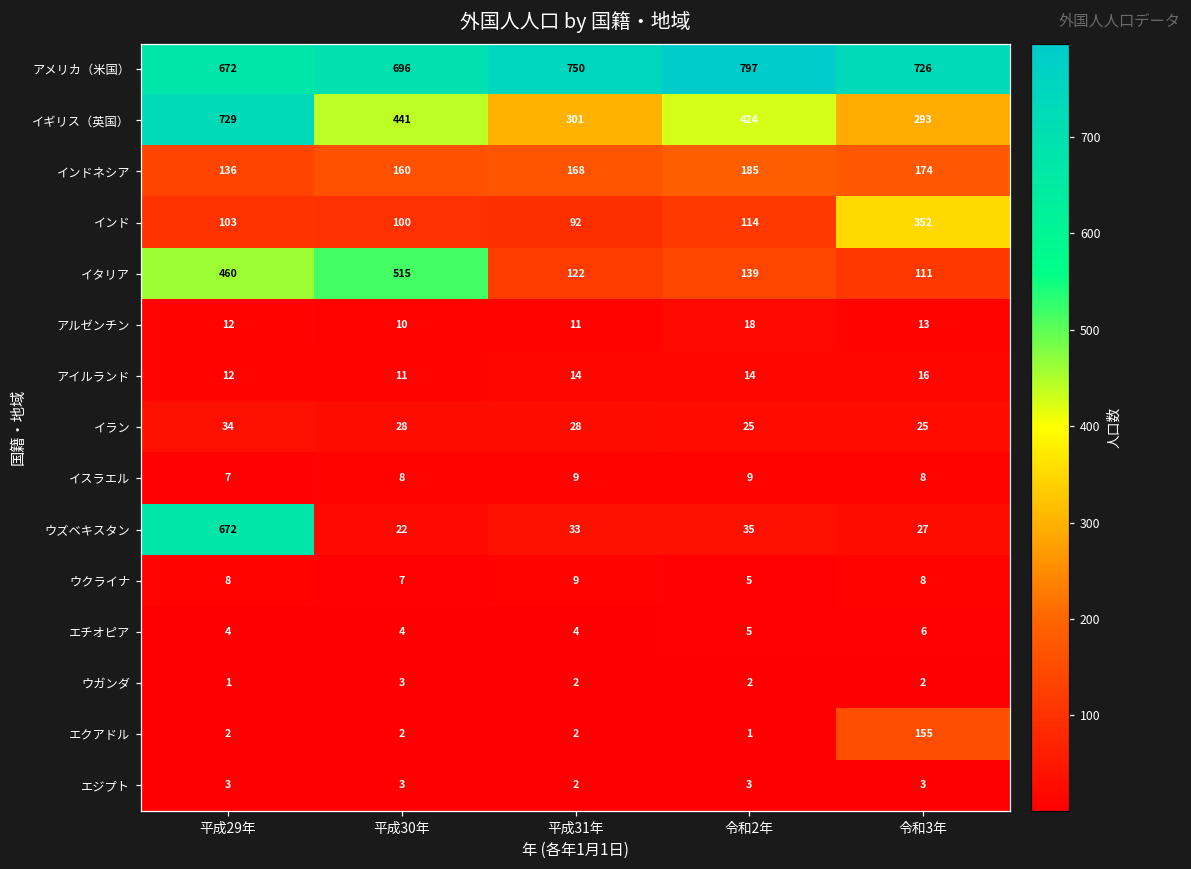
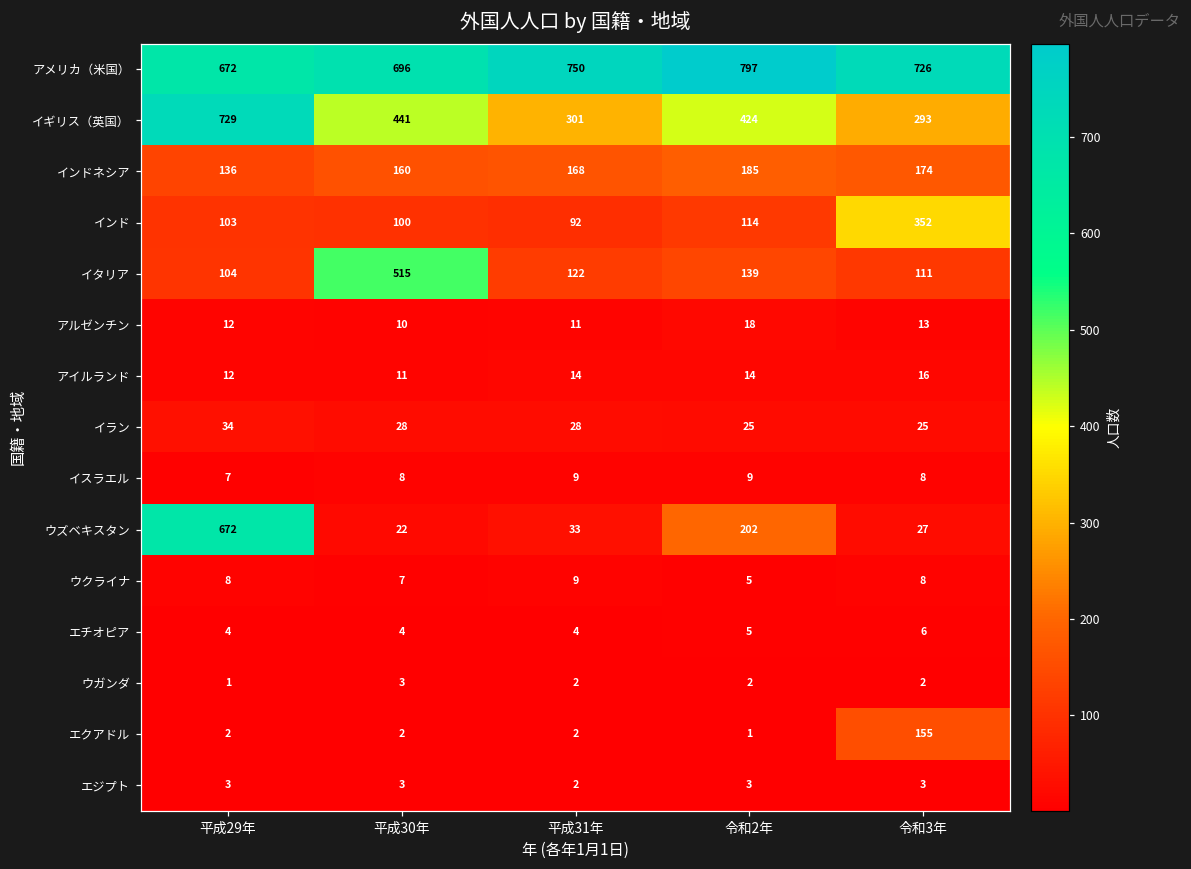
  {
    "アメリカ（米国）": {
      "平成29年": 672,
      "平成30年": 696,
      "平成31年": 750,
      "令和2年": 797,
      "令和3年": 726
    },
    "イギリス（英国）": {
      "平成29年": 729,
      "平成30年": 441,
      "平成31年": 301,
      "令和2年": 424,
      "令和3年": 293
    },
    "インドネシア": {
      "平成29年": 136,
      "平成30年": 160,
      "平成31年": 168,
      "令和2年": 185,
      "令和3年": 174
    },
    "インド": {
      "平成29年": 103,
      "平成30年": 100,
      "平成31年": 92,
      "令和2年": 114,
      "令和3年": 352
    },
    "イタリア": {
-     "平成29年": 460,
+     "平成29年": 104,
      "平成30年": 515,
      "平成31年": 122,
      "令和2年": 139,
      "令和3年": 111
    },
    "アルゼンチン": {
      "平成29年": 12,
      "平成30年": 10,
      "平成31年": 11,
      "令和2年": 18,
      "令和3年": 13
    },
    "アイルランド": {
      "平成29年": 12,
      "平成30年": 11,
      "平成31年": 14,
      "令和2年": 14,
      "令和3年": 16
    },
    "イラン": {
      "平成29年": 34,
      "平成30年": 28,
      "平成31年": 28,
      "令和2年": 25,
      "令和3年": 25
    },
    "イスラエル": {
      "平成29年": 7,
      "平成30年": 8,
      "平成31年": 9,
      "令和2年": 9,
      "令和3年": 8
    },
    "ウズベキスタン": {
      "平成29年": 672,
      "平成30年": 22,
      "平成31年": 33,
-     "令和2年": 35,
+     "令和2年": 202,
      "令和3年": 27
    },
    "ウクライナ": {
      "平成29年": 8,
      "平成30年": 7,
      "平成31年": 9,
      "令和2年": 5,
      "令和3年": 8
    },
    "エチオピア": {
      "平成29年": 4,
      "平成30年": 4,
      "平成31年": 4,
      "令和2年": 5,
      "令和3年": 6
    },
    "ウガンダ": {
      "平成29年": 1,
      "平成30年": 3,
      "平成31年": 2,
      "令和2年": 2,
      "令和3年": 2
    },
    "エクアドル": {
      "平成29年": 2,
      "平成30年": 2,
      "平成31年": 2,
      "令和2年": 1,
      "令和3年": 155
    },
    "エジプト": {
      "平成29年": 3,
      "平成30年": 3,
      "平成31年": 2,
      "令和2年": 3,
      "令和3年": 3
    }
  }
